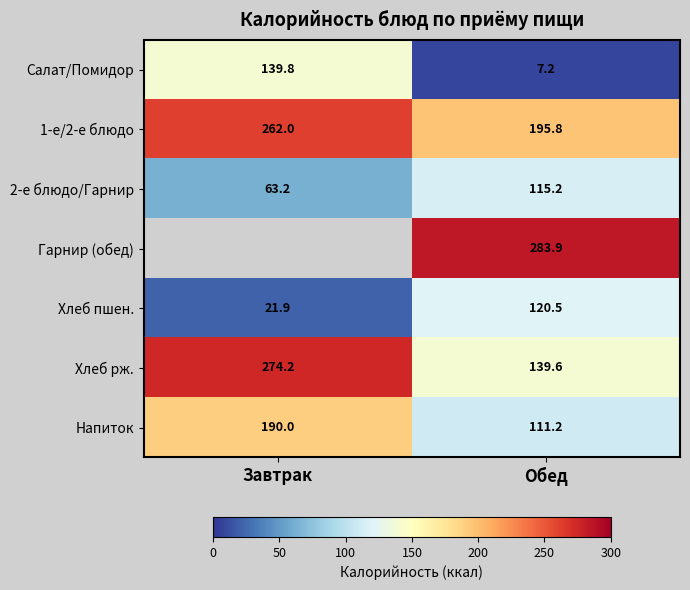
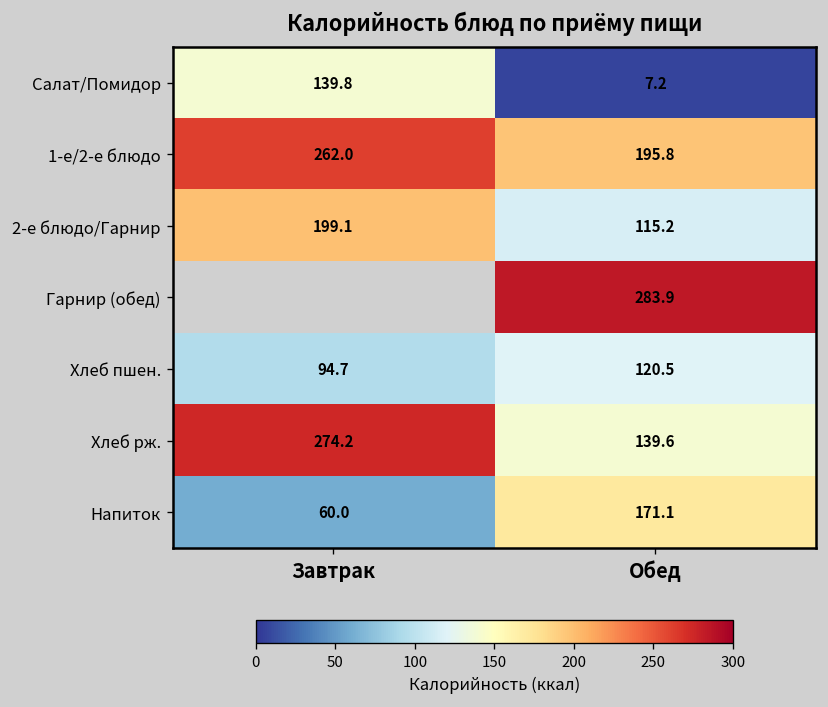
  {
    "Салат/Помидор": {
      "Завтрак": 139.8,
      "Обед": 7.2
    },
    "1-е/2-е блюдо": {
      "Завтрак": 262.0,
      "Обед": 195.8
    },
    "2-е блюдо/Гарнир": {
-     "Завтрак": 63.2,
+     "Завтрак": 199.1,
      "Обед": 115.2
    },
    "Гарнир (обед)": {
      "Обед": 283.9
    },
    "Хлеб пшен.": {
-     "Завтрак": 21.9,
+     "Завтрак": 94.7,
      "Обед": 120.5
    },
    "Хлеб рж.": {
      "Завтрак": 274.2,
      "Обед": 139.6
    },
    "Напиток": {
-     "Завтрак": 190.0,
-     "Обед": 111.2
+     "Завтрак": 60.0,
+     "Обед": 171.1
    }
  }
